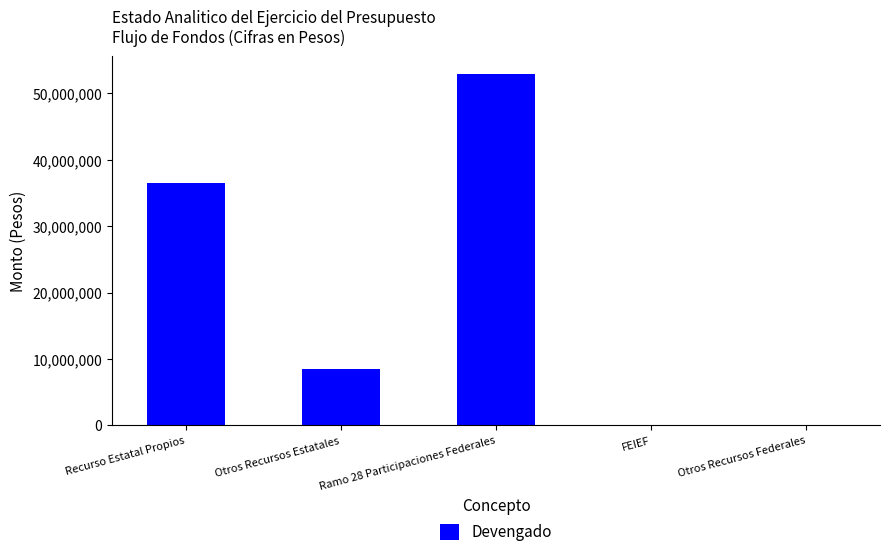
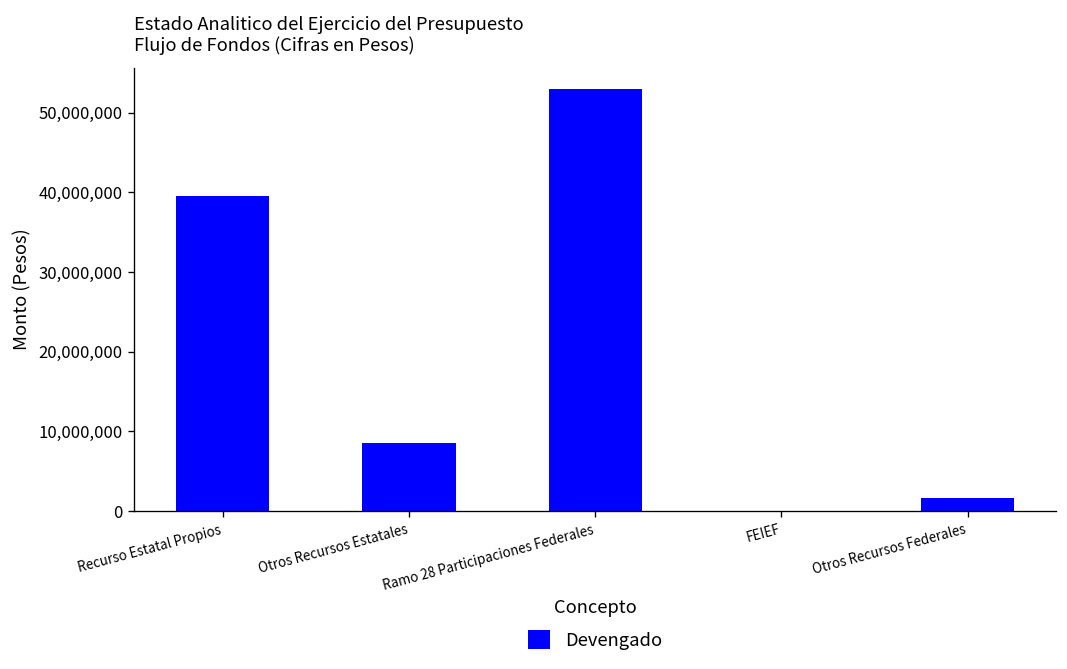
  {
-   "Recurso Estatal Propios": "37,000,000",
+   "Recurso Estatal Propios": "40,000,000",
    "Otros Recursos Estatales": "9,000,000",
    "Ramo 28 Participaciones Federales": "53,000,000",
    "FEIEF": "0",
-   "Otros Recursos Federales": "0"
+   "Otros Recursos Federales": "2,000,000"
  }
